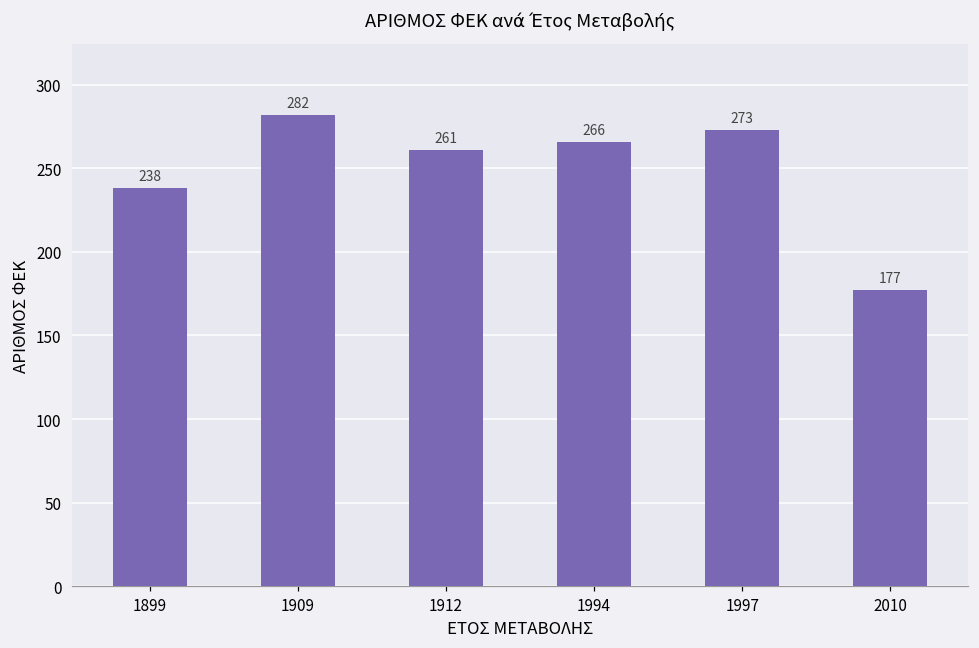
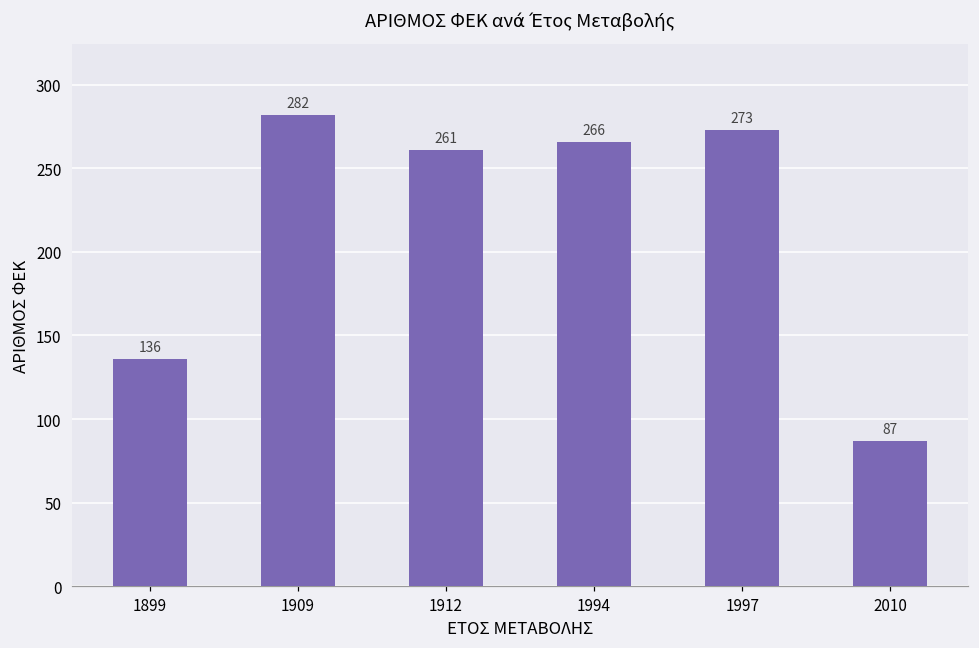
  {
-   "1899": 238,
+   "1899": 136,
    "1909": 282,
    "1912": 261,
    "1994": 266,
    "1997": 273,
-   "2010": 177
+   "2010": 87
  }
